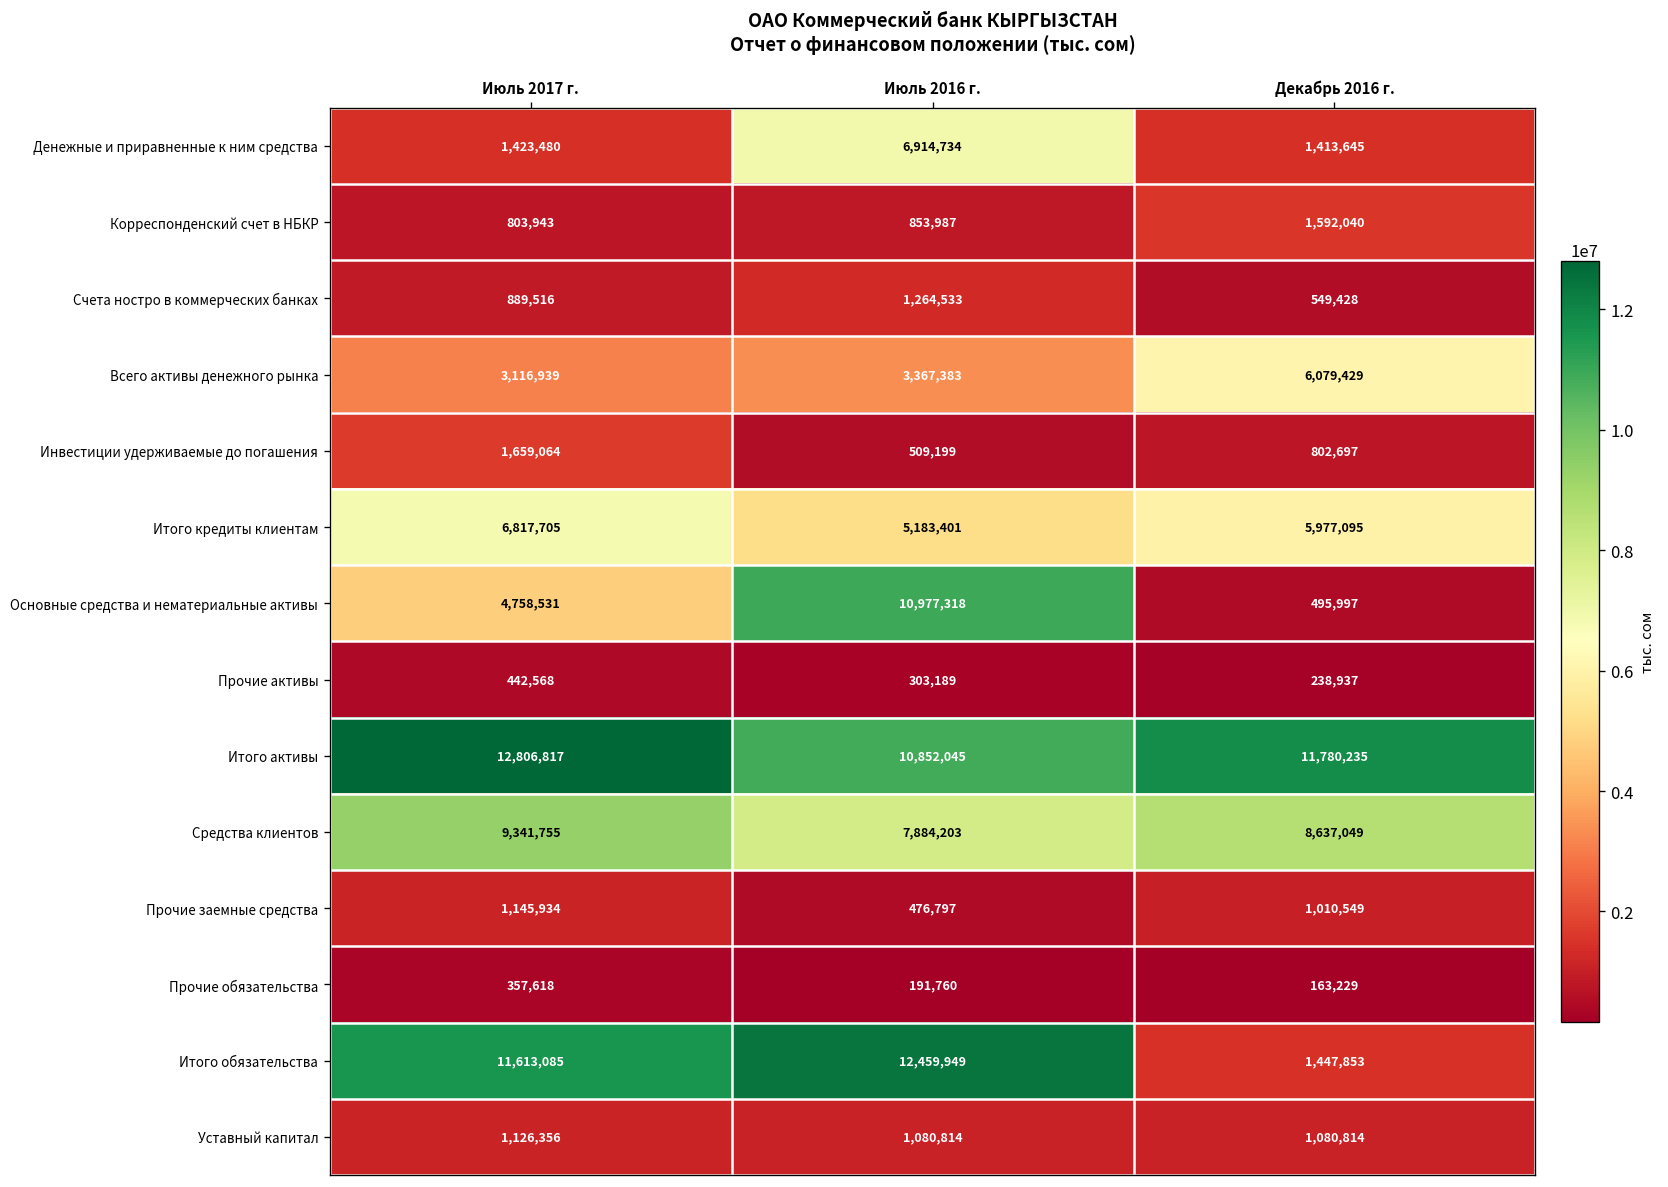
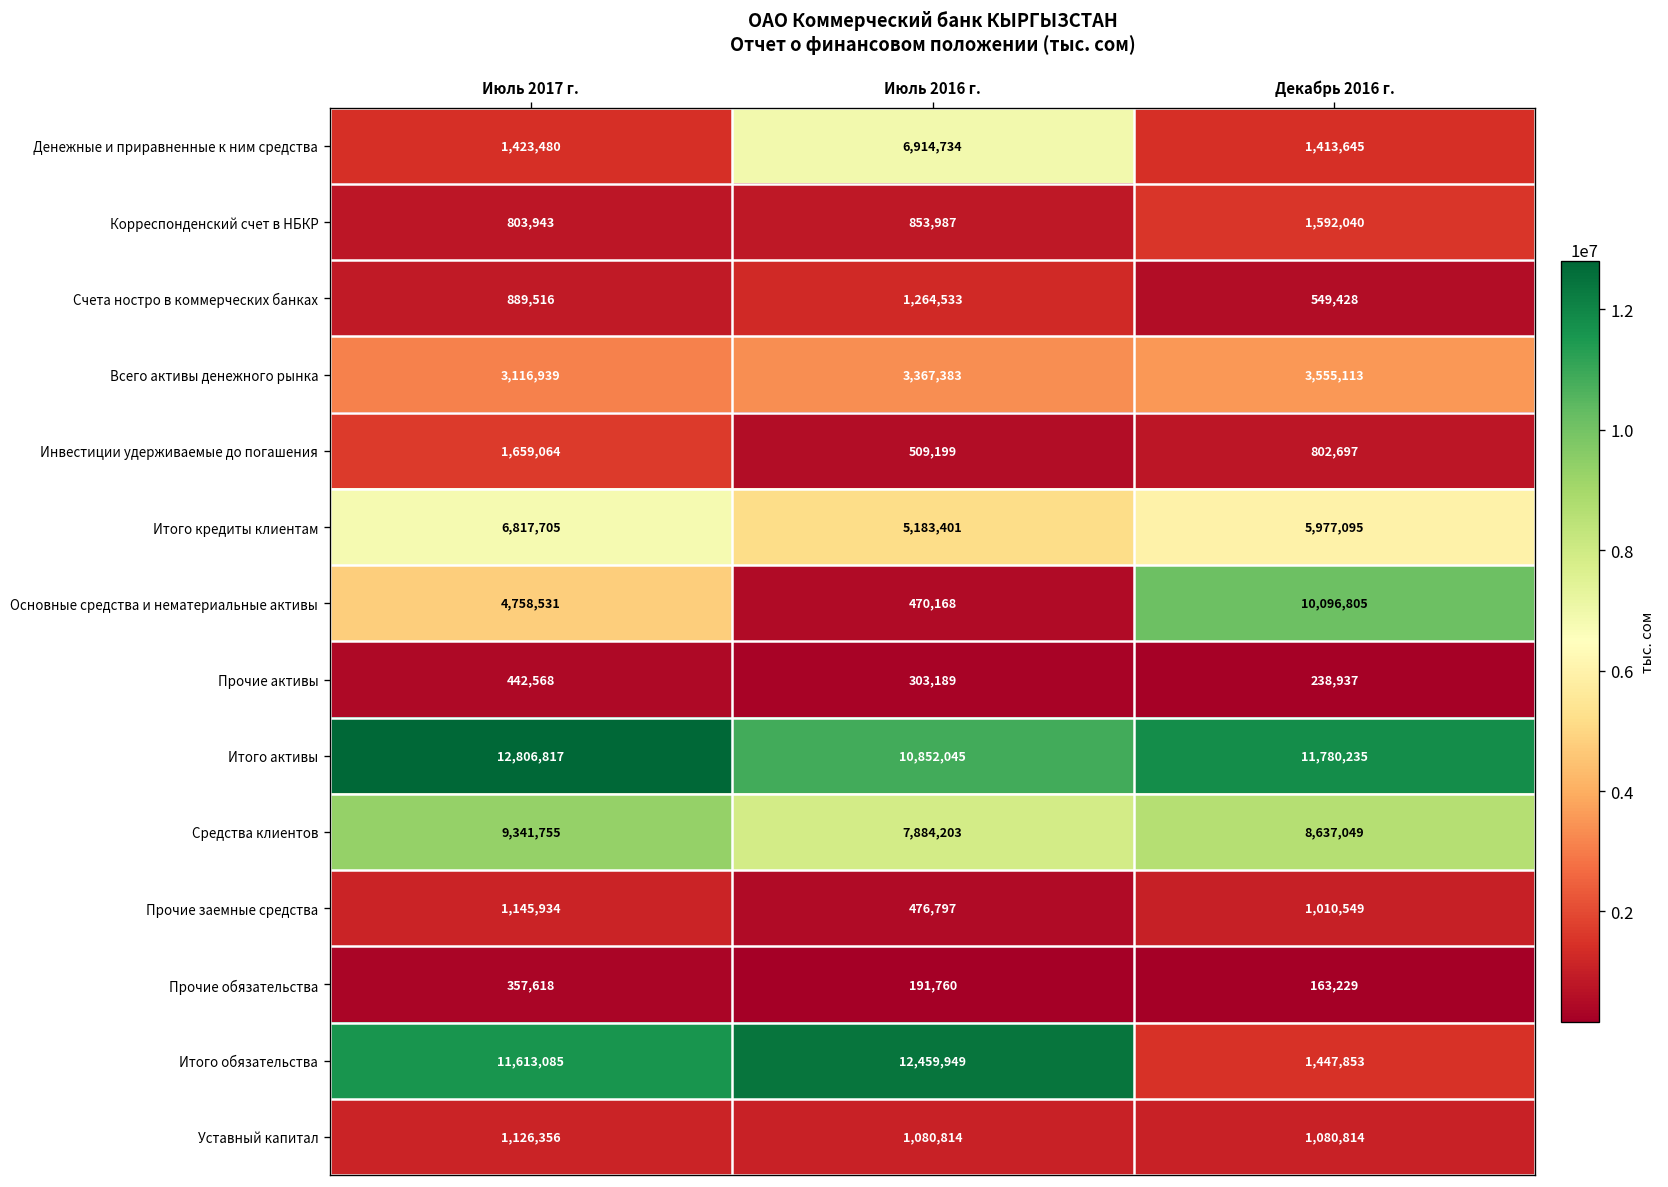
  {
    "Денежные и приравненные к ним средства": {
      "Июль 2017 г.": "1,423,480",
      "Июль 2016 г.": "6,914,734",
      "Декабрь 2016 г.": "1,413,645"
    },
    "Корреспонденский счет в НБКР": {
      "Июль 2017 г.": "803,943",
      "Июль 2016 г.": "853,987",
      "Декабрь 2016 г.": "1,592,040"
    },
    "Счета ностро в коммерческих банках": {
      "Июль 2017 г.": "889,516",
      "Июль 2016 г.": "1,264,533",
      "Декабрь 2016 г.": "549,428"
    },
    "Всего активы денежного рынка": {
      "Июль 2017 г.": "3,116,939",
      "Июль 2016 г.": "3,367,383",
-     "Декабрь 2016 г.": "6,079,429"
+     "Декабрь 2016 г.": "3,555,113"
    },
    "Инвестиции удерживаемые до погашения": {
      "Июль 2017 г.": "1,659,064",
      "Июль 2016 г.": "509,199",
      "Декабрь 2016 г.": "802,697"
    },
    "Итого кредиты клиентам": {
      "Июль 2017 г.": "6,817,705",
      "Июль 2016 г.": "5,183,401",
      "Декабрь 2016 г.": "5,977,095"
    },
    "Основные средства и нематериальные активы": {
      "Июль 2017 г.": "4,758,531",
-     "Июль 2016 г.": "10,977,318",
-     "Декабрь 2016 г.": "495,997"
+     "Июль 2016 г.": "470,168",
+     "Декабрь 2016 г.": "10,096,805"
    },
    "Прочие активы": {
      "Июль 2017 г.": "442,568",
      "Июль 2016 г.": "303,189",
      "Декабрь 2016 г.": "238,937"
    },
    "Итого активы": {
      "Июль 2017 г.": "12,806,817",
      "Июль 2016 г.": "10,852,045",
      "Декабрь 2016 г.": "11,780,235"
    },
    "Средства клиентов": {
      "Июль 2017 г.": "9,341,755",
      "Июль 2016 г.": "7,884,203",
      "Декабрь 2016 г.": "8,637,049"
    },
    "Прочие заемные средства": {
      "Июль 2017 г.": "1,145,934",
      "Июль 2016 г.": "476,797",
      "Декабрь 2016 г.": "1,010,549"
    },
    "Прочие обязательства": {
      "Июль 2017 г.": "357,618",
      "Июль 2016 г.": "191,760",
      "Декабрь 2016 г.": "163,229"
    },
    "Итого обязательства": {
      "Июль 2017 г.": "11,613,085",
      "Июль 2016 г.": "12,459,949",
      "Декабрь 2016 г.": "1,447,853"
    },
    "Уставный капитал": {
      "Июль 2017 г.": "1,126,356",
      "Июль 2016 г.": "1,080,814",
      "Декабрь 2016 г.": "1,080,814"
    }
  }
